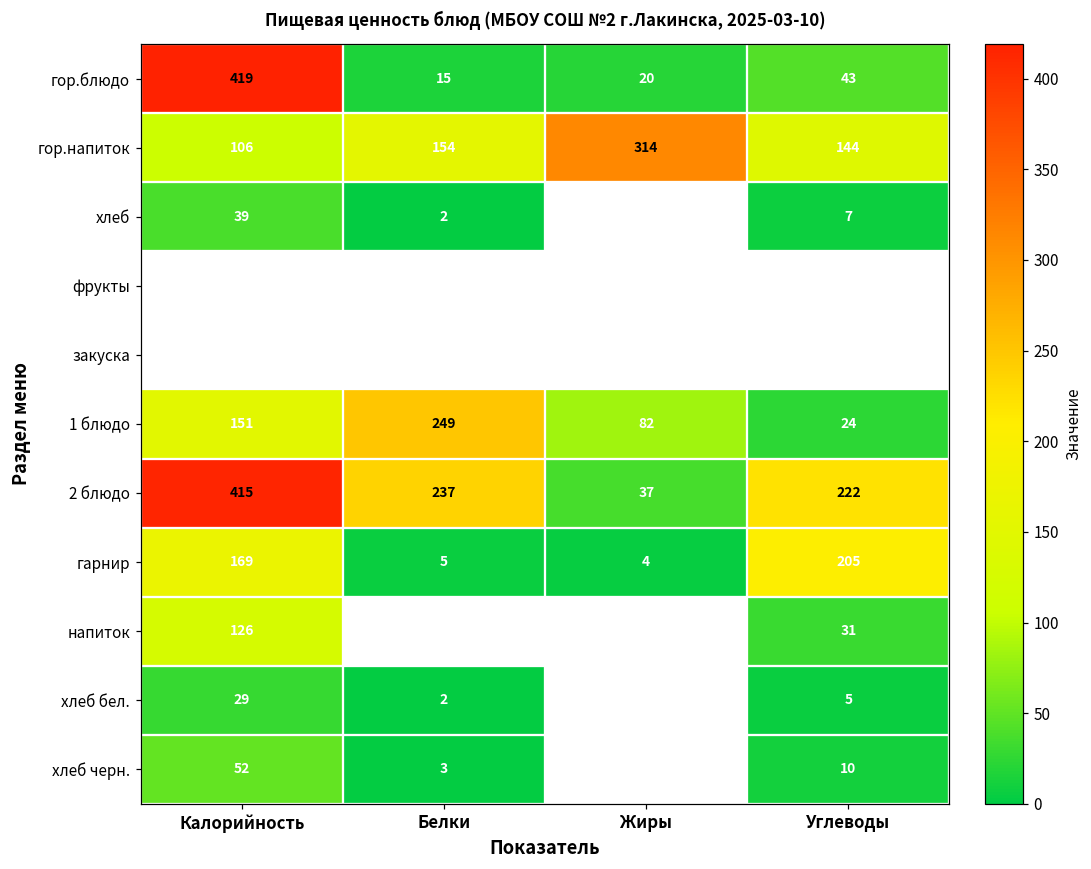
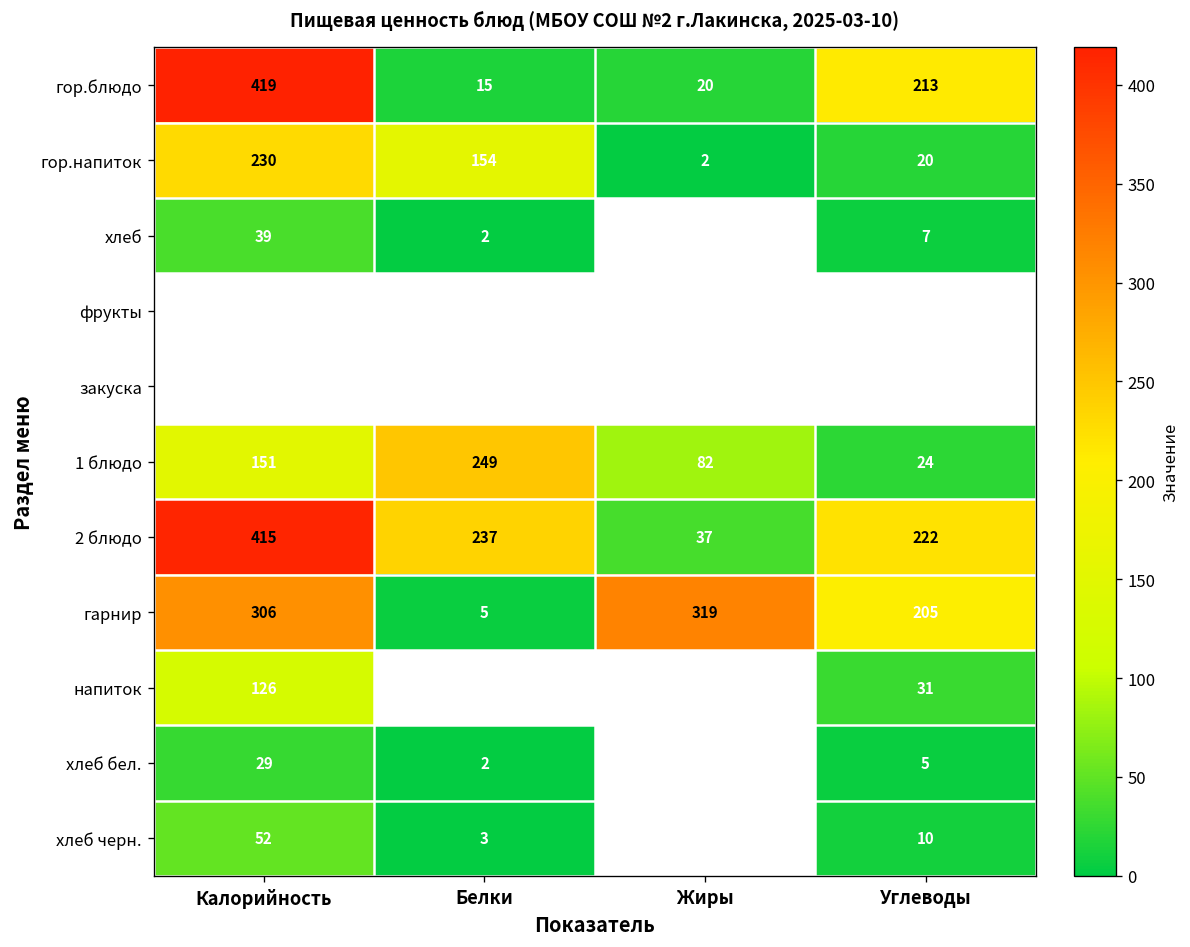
  {
    "гор.блюдо": {
      "Калорийность": 419,
      "Белки": 15,
      "Жиры": 20,
-     "Углеводы": 43
+     "Углеводы": 213
    },
    "гор.напиток": {
-     "Калорийность": 106,
+     "Калорийность": 230,
      "Белки": 154,
-     "Жиры": 314,
-     "Углеводы": 144
+     "Жиры": 2,
+     "Углеводы": 20
    },
    "хлеб": {
      "Калорийность": 39,
      "Белки": 2,
      "Углеводы": 7
    },
    "1 блюдо": {
      "Калорийность": 151,
      "Белки": 249,
      "Жиры": 82,
      "Углеводы": 24
    },
    "2 блюдо": {
      "Калорийность": 415,
      "Белки": 237,
      "Жиры": 37,
      "Углеводы": 222
    },
    "гарнир": {
-     "Калорийность": 169,
+     "Калорийность": 306,
      "Белки": 5,
-     "Жиры": 4,
+     "Жиры": 319,
      "Углеводы": 205
    },
    "напиток": {
      "Калорийность": 126,
      "Углеводы": 31
    },
    "хлеб бел.": {
      "Калорийность": 29,
      "Белки": 2,
      "Углеводы": 5
    },
    "хлеб черн.": {
      "Калорийность": 52,
      "Белки": 3,
      "Углеводы": 10
    }
  }
